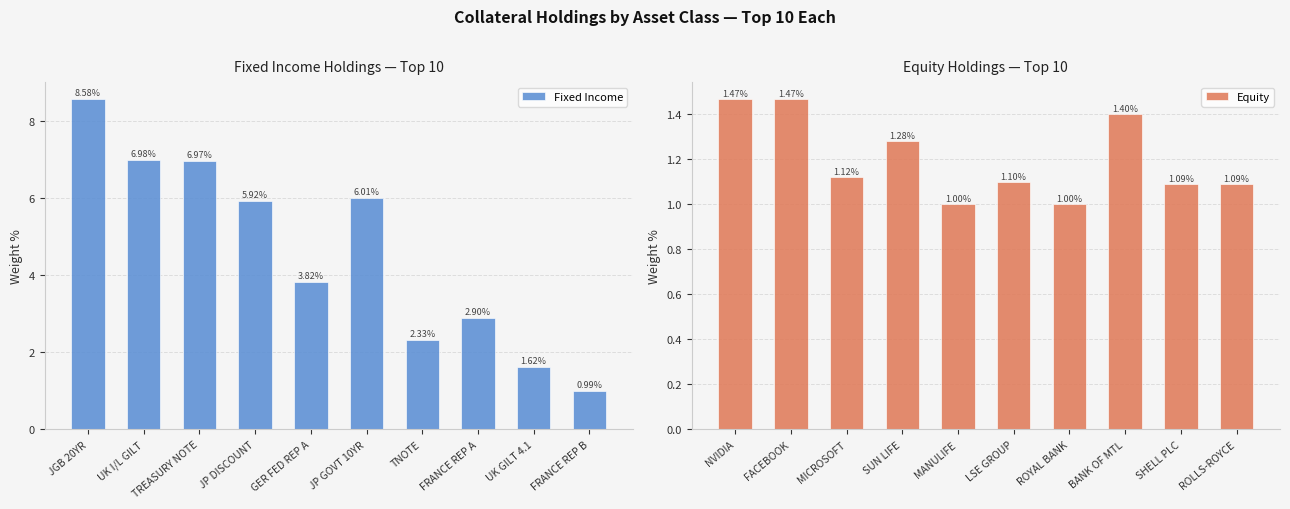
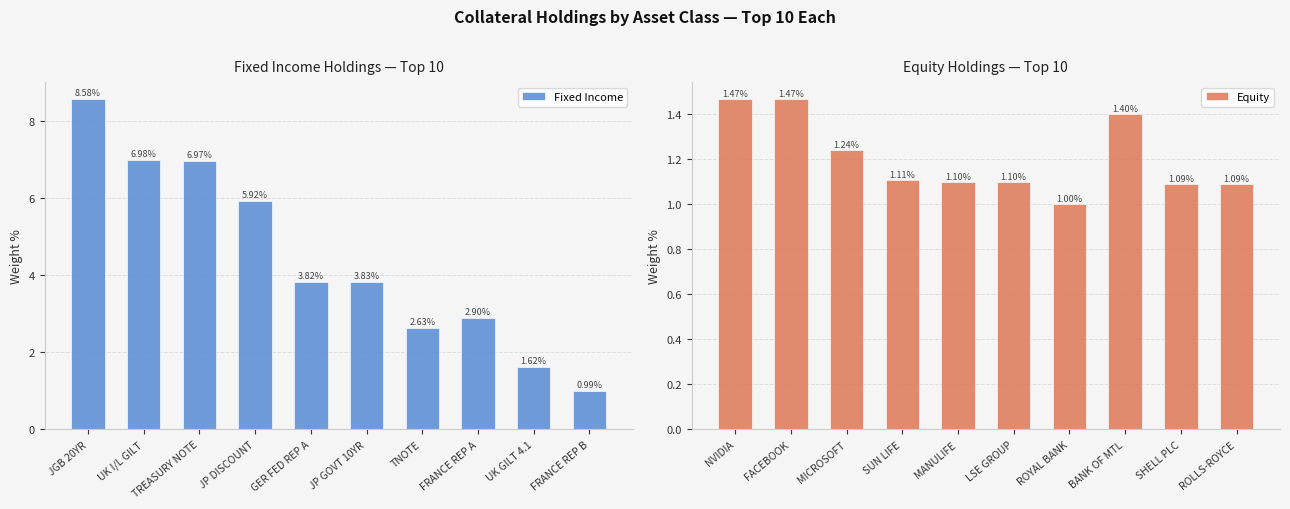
  {
    "Fixed Income Holdings — Top 10": {
      "JGB 20YR": "8.58%",
      "UK I/L GILT": "6.98%",
      "TREASURY NOTE": "6.97%",
      "JP DISCOUNT": "5.92%",
      "GER FED REP A": "3.82%",
-     "JP GOVT 10YR": "6.01%",
-     "TNOTE": "2.33%",
+     "JP GOVT 10YR": "3.83%",
+     "TNOTE": "2.63%",
      "FRANCE REP A": "2.90%",
      "UK GILT 4.1": "1.62%",
      "FRANCE REP B": "0.99%"
    },
    "Equity Holdings — Top 10": {
      "NVIDIA": "1.47%",
      "FACEBOOK": "1.47%",
-     "MICROSOFT": "1.12%",
-     "SUN LIFE": "1.28%",
-     "MANULIFE": "1.00%",
+     "MICROSOFT": "1.24%",
+     "SUN LIFE": "1.11%",
+     "MANULIFE": "1.10%",
      "LSE GROUP": "1.10%",
      "ROYAL BANK": "1.00%",
      "BANK OF MTL": "1.40%",
      "SHELL PLC": "1.09%",
      "ROLLS-ROYCE": "1.09%"
    }
  }
